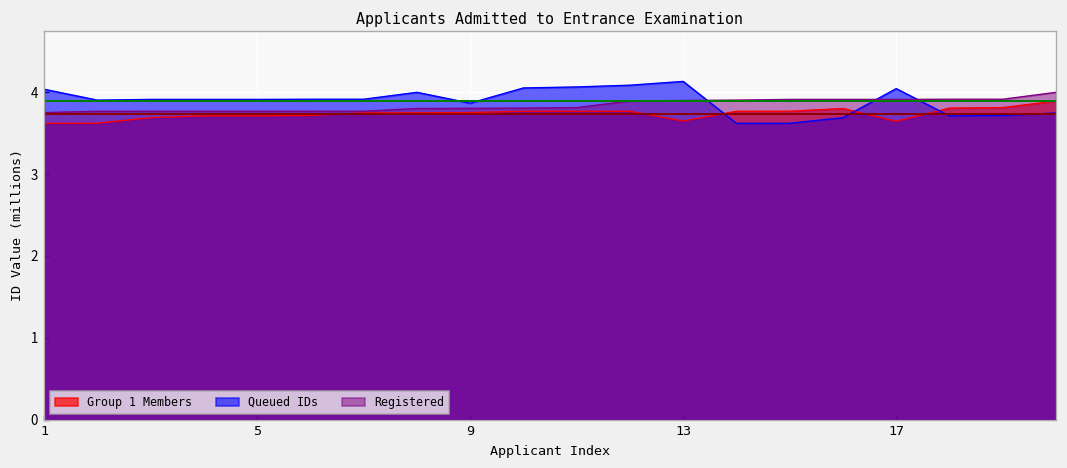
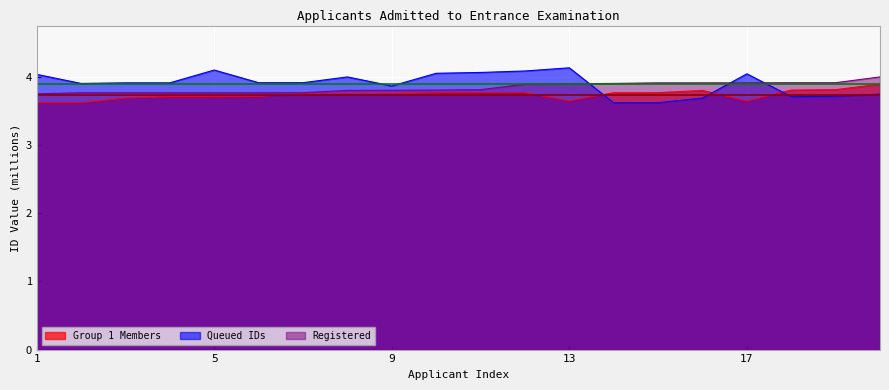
  {
    "Group 1 Members": {
      "1": 3.6,
      "5": 3.7,
      "9": 3.8,
      "13": 3.6,
      "17": 3.6
    },
    "Queued IDs": {
      "1": 4.0,
-     "5": 3.9,
+     "5": 4.1,
      "9": 3.9,
      "13": 4.1,
      "17": 4.0
    },
    "Registered": {
      "1": 3.8,
      "5": 3.8,
      "9": 3.8,
      "13": 3.9,
      "17": 3.9
    }
  }
